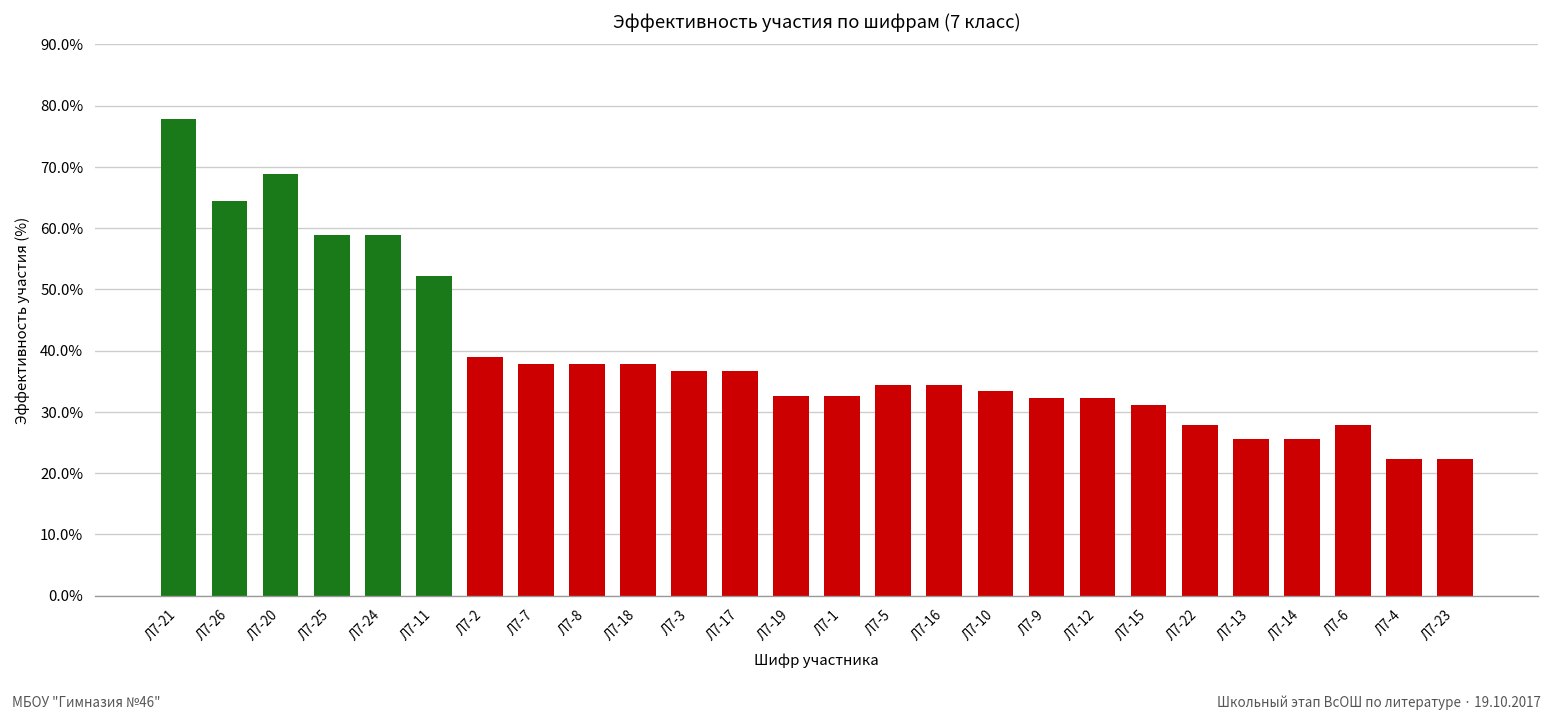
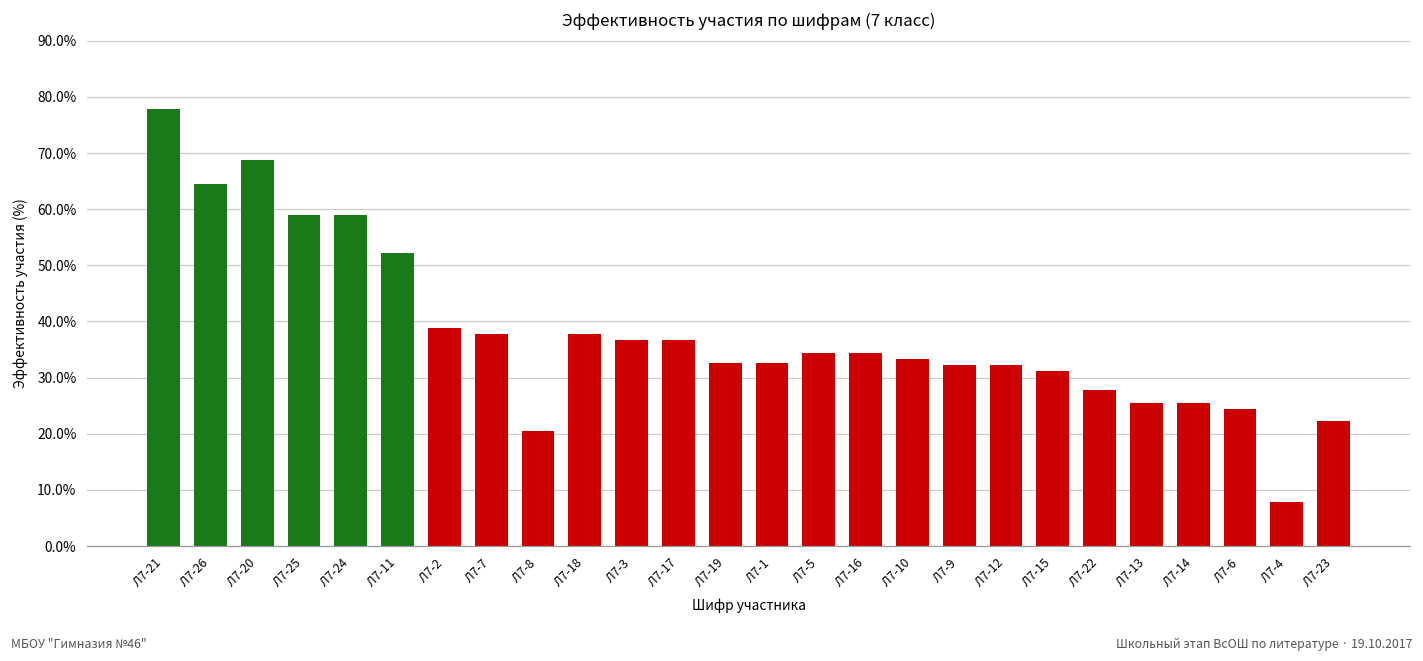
  {
    "Л7-21": "78%",
    "Л7-26": "64%",
    "Л7-20": "69%",
    "Л7-25": "59%",
    "Л7-24": "59%",
    "Л7-11": "52%",
    "Л7-2": "39%",
    "Л7-7": "38%",
-   "Л7-8": "38%",
+   "Л7-8": "20%",
    "Л7-18": "38%",
    "Л7-3": "37%",
    "Л7-17": "37%",
    "Л7-19": "33%",
    "Л7-1": "33%",
    "Л7-5": "34%",
    "Л7-16": "34%",
    "Л7-10": "33%",
    "Л7-9": "32%",
    "Л7-12": "32%",
    "Л7-15": "31%",
    "Л7-22": "28%",
    "Л7-13": "26%",
    "Л7-14": "26%",
-   "Л7-6": "28%",
-   "Л7-4": "22%",
+   "Л7-6": "24%",
+   "Л7-4": "8%",
    "Л7-23": "22%"
  }
